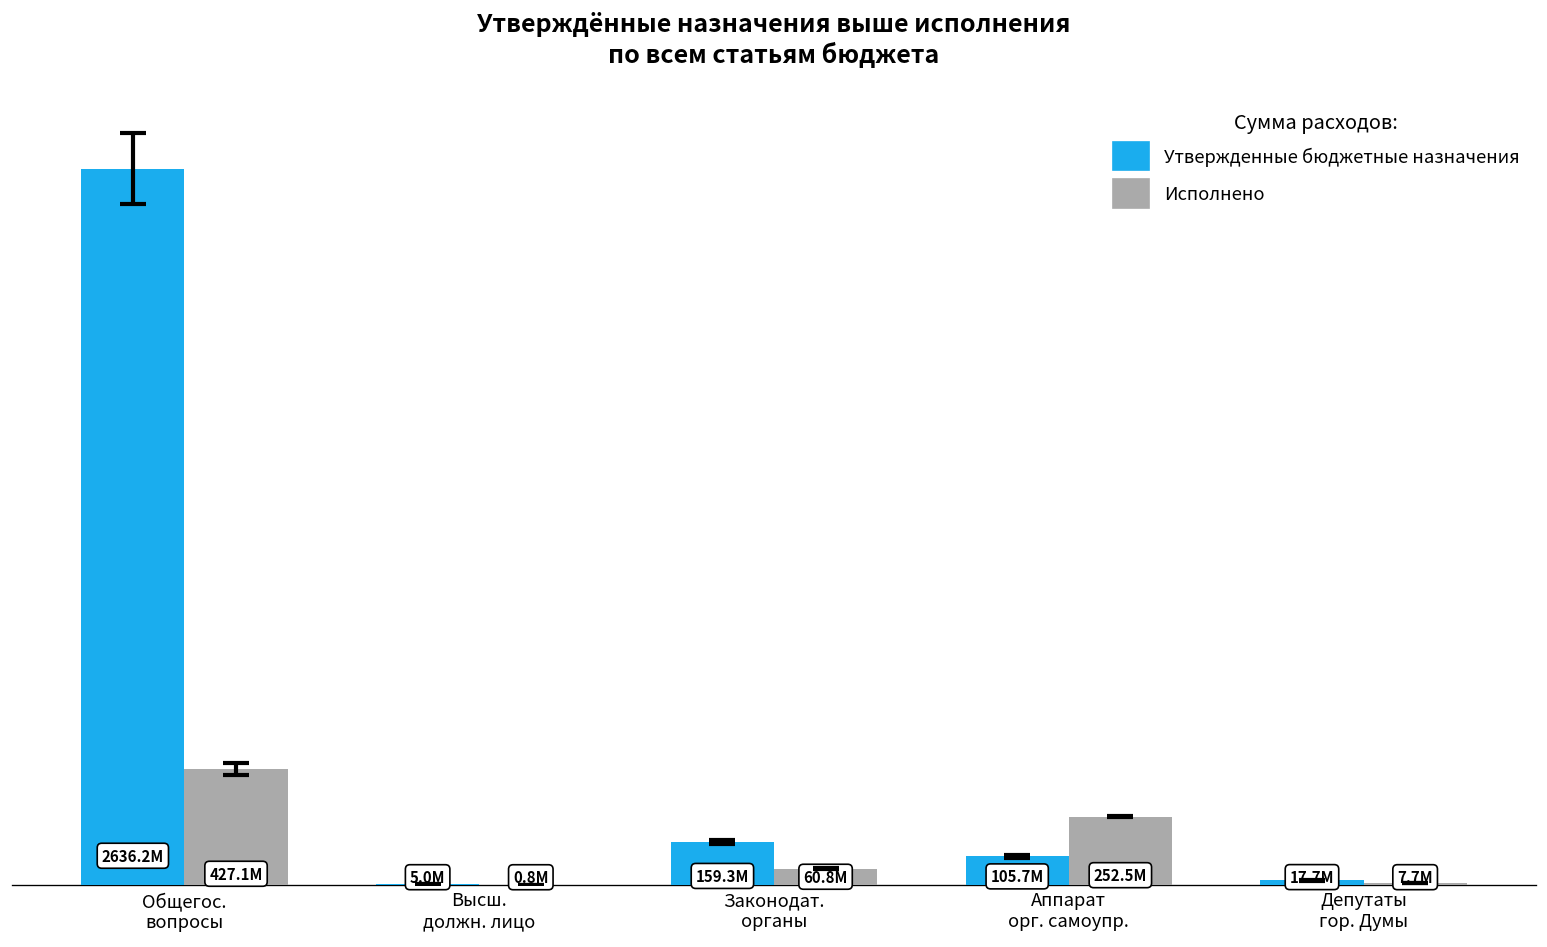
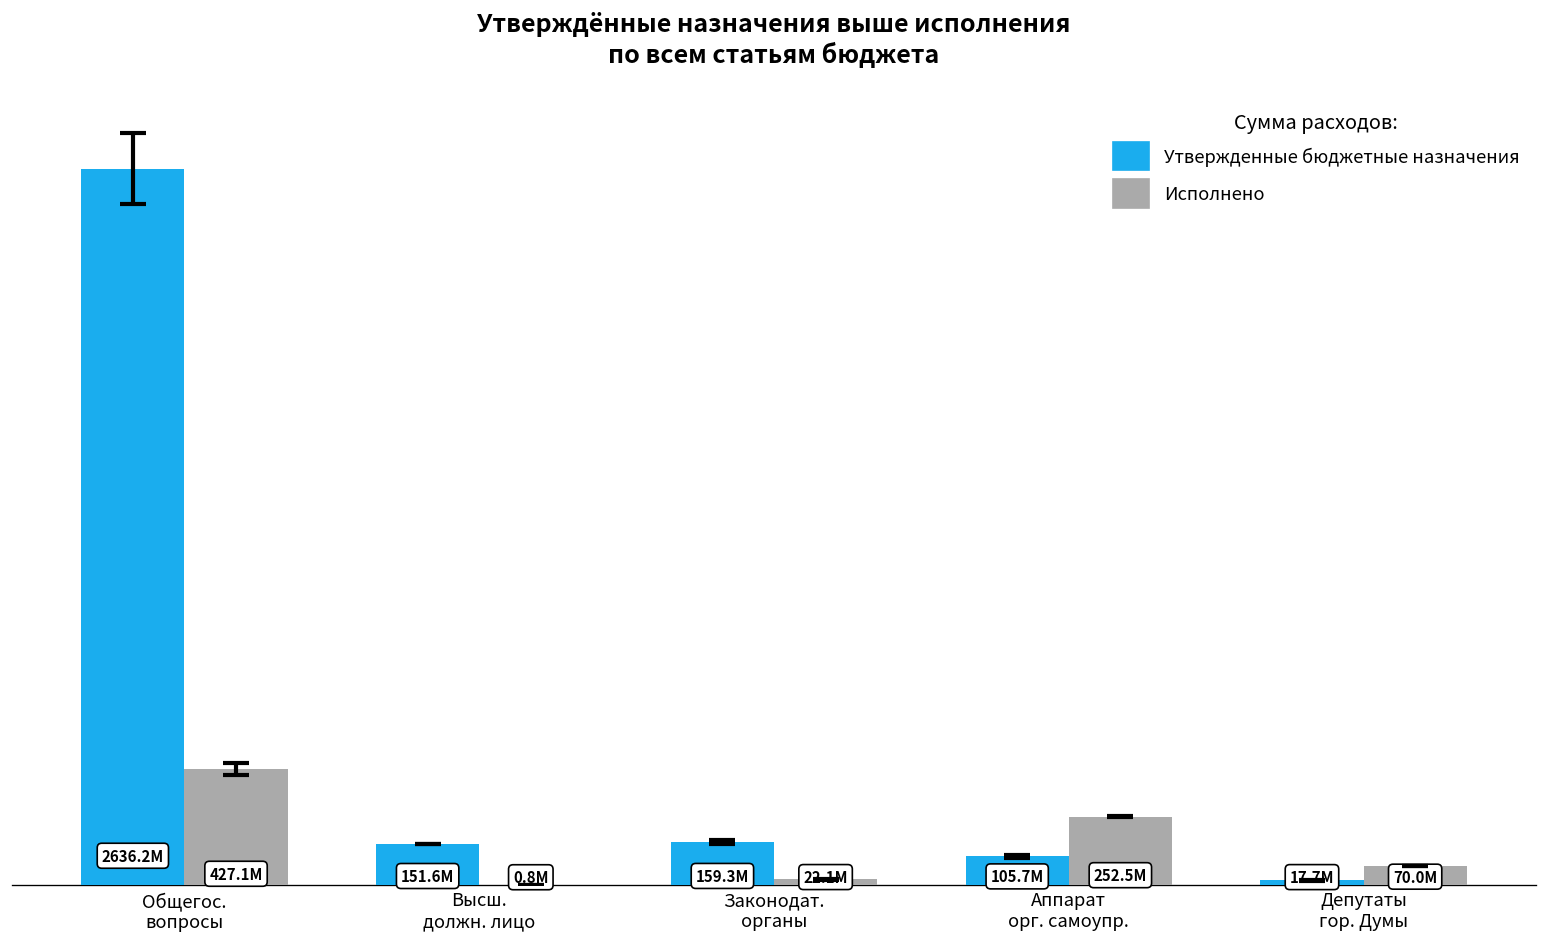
  {
    "Утвержденные бюджетные назначения": {
-     "Высш. должн. лицо": "5.0M"
+     "Высш. должн. лицо": "151.6M"
    },
    "Исполнено": {
-     "Законодат. органы": "60.8M",
-     "Депутаты гор. Думы": "7.7M"
+     "Законодат. органы": "22.1M",
+     "Депутаты гор. Думы": "70.0M"
    }
  }
